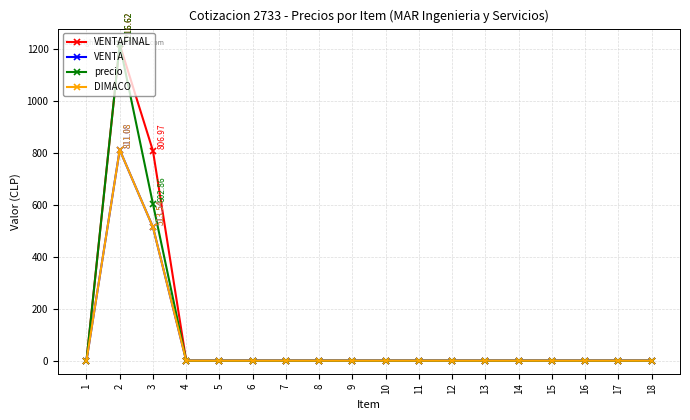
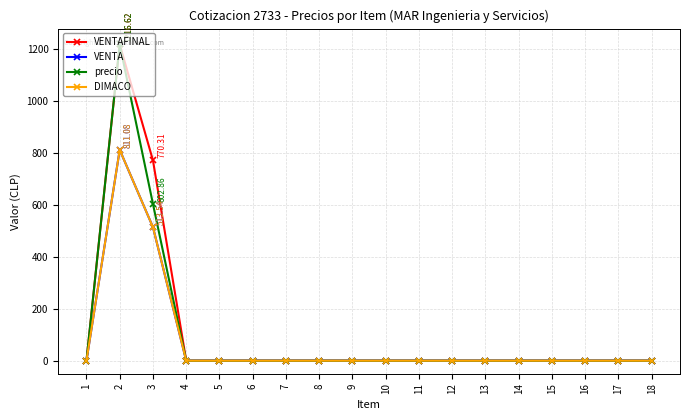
  {
    "VENTAFINAL": {
-     "3": 806.97
+     "3": 770.31
    },
    "precio": {
      "3": 602.86
    }
  }
